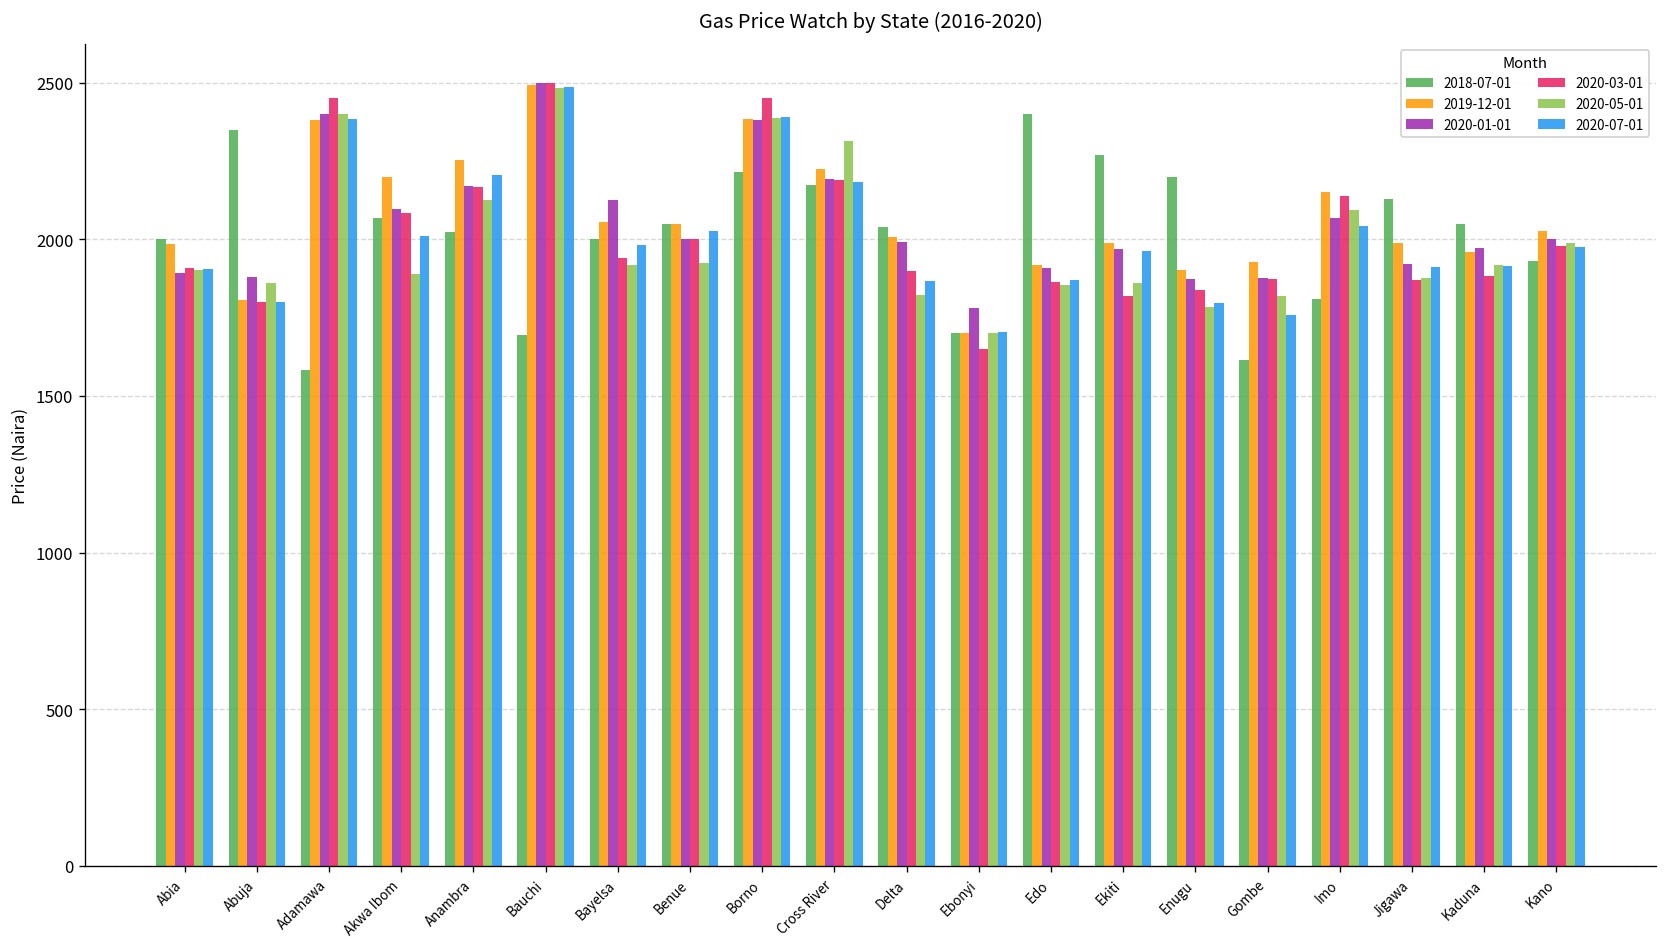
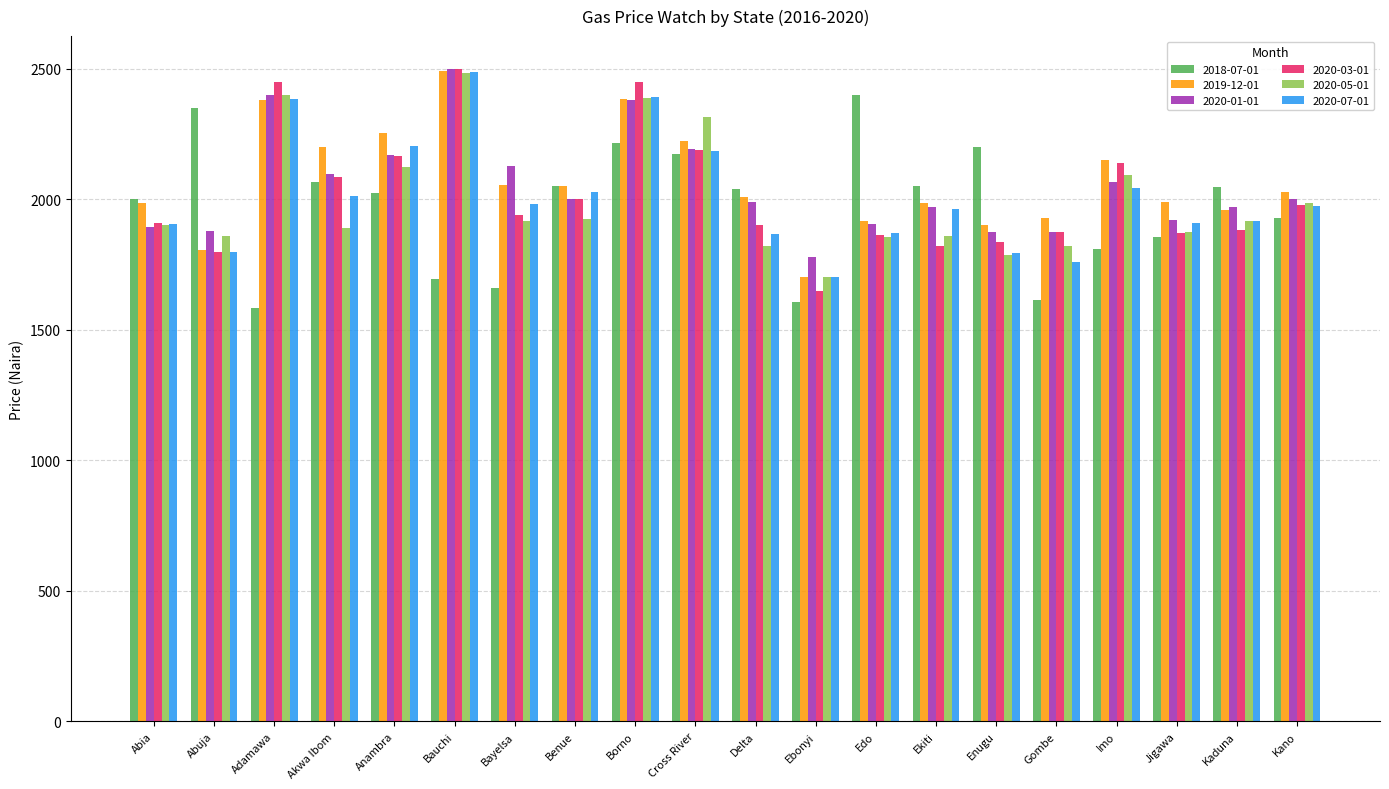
  {
    "2018-07-01": {
      "Abia": 2000,
      "Abuja": 2350,
      "Adamawa": 1580,
      "Akwa Ibom": 2070,
      "Anambra": 2030,
      "Bauchi": 1690,
-     "Bayelsa": 2000,
+     "Bayelsa": 1660,
      "Benue": 2050,
      "Borno": 2210,
      "Cross River": 2170,
      "Delta": 2040,
-     "Ebonyi": 1700,
+     "Ebonyi": 1610,
      "Edo": 2400,
-     "Ekiti": 2270,
+     "Ekiti": 2050,
      "Enugu": 2200,
      "Gombe": 1610,
      "Imo": 1810,
-     "Jigawa": 2130,
+     "Jigawa": 1860,
      "Kaduna": 2050,
      "Kano": 1930
    },
    "2019-12-01": {
      "Abia": 1980,
      "Abuja": 1810,
      "Adamawa": 2380,
      "Akwa Ibom": 2200,
      "Anambra": 2250,
      "Bauchi": 2490,
      "Bayelsa": 2060,
      "Benue": 2050,
      "Borno": 2380,
      "Cross River": 2220,
      "Delta": 2010,
      "Ebonyi": 1700,
      "Edo": 1920,
      "Ekiti": 1990,
      "Enugu": 1900,
      "Gombe": 1930,
      "Imo": 2150,
      "Jigawa": 1990,
      "Kaduna": 1960,
      "Kano": 2030
    },
    "2020-01-01": {
      "Abia": 1890,
      "Abuja": 1880,
      "Adamawa": 2400,
      "Akwa Ibom": 2100,
      "Anambra": 2170,
      "Bauchi": 2500,
      "Bayelsa": 2130,
      "Benue": 2000,
      "Borno": 2380,
      "Cross River": 2190,
      "Delta": 1990,
      "Ebonyi": 1780,
      "Edo": 1910,
      "Ekiti": 1970,
      "Enugu": 1880,
      "Gombe": 1880,
      "Imo": 2070,
      "Jigawa": 1920,
      "Kaduna": 1970,
      "Kano": 2000
    },
    "2020-03-01": {
      "Abia": 1910,
      "Abuja": 1800,
      "Adamawa": 2450,
      "Akwa Ibom": 2090,
      "Anambra": 2170,
      "Bauchi": 2500,
      "Bayelsa": 1940,
      "Benue": 2000,
      "Borno": 2450,
      "Cross River": 2190,
      "Delta": 1900,
      "Ebonyi": 1650,
      "Edo": 1860,
      "Ekiti": 1820,
      "Enugu": 1840,
      "Gombe": 1870,
      "Imo": 2140,
      "Jigawa": 1870,
      "Kaduna": 1880,
      "Kano": 1980
    },
    "2020-05-01": {
      "Abia": 1900,
      "Abuja": 1860,
      "Adamawa": 2400,
      "Akwa Ibom": 1890,
      "Anambra": 2130,
      "Bauchi": 2480,
      "Bayelsa": 1920,
      "Benue": 1930,
      "Borno": 2390,
      "Cross River": 2310,
      "Delta": 1820,
      "Ebonyi": 1700,
      "Edo": 1850,
      "Ekiti": 1860,
      "Enugu": 1780,
      "Gombe": 1820,
      "Imo": 2090,
      "Jigawa": 1880,
      "Kaduna": 1920,
      "Kano": 1990
    },
    "2020-07-01": {
      "Abia": 1910,
      "Abuja": 1800,
      "Adamawa": 2380,
      "Akwa Ibom": 2010,
      "Anambra": 2210,
      "Bauchi": 2490,
      "Bayelsa": 1980,
      "Benue": 2030,
      "Borno": 2390,
      "Cross River": 2180,
      "Delta": 1870,
      "Ebonyi": 1700,
      "Edo": 1870,
      "Ekiti": 1960,
      "Enugu": 1800,
      "Gombe": 1760,
      "Imo": 2040,
      "Jigawa": 1910,
      "Kaduna": 1920,
      "Kano": 1970
    }
  }
